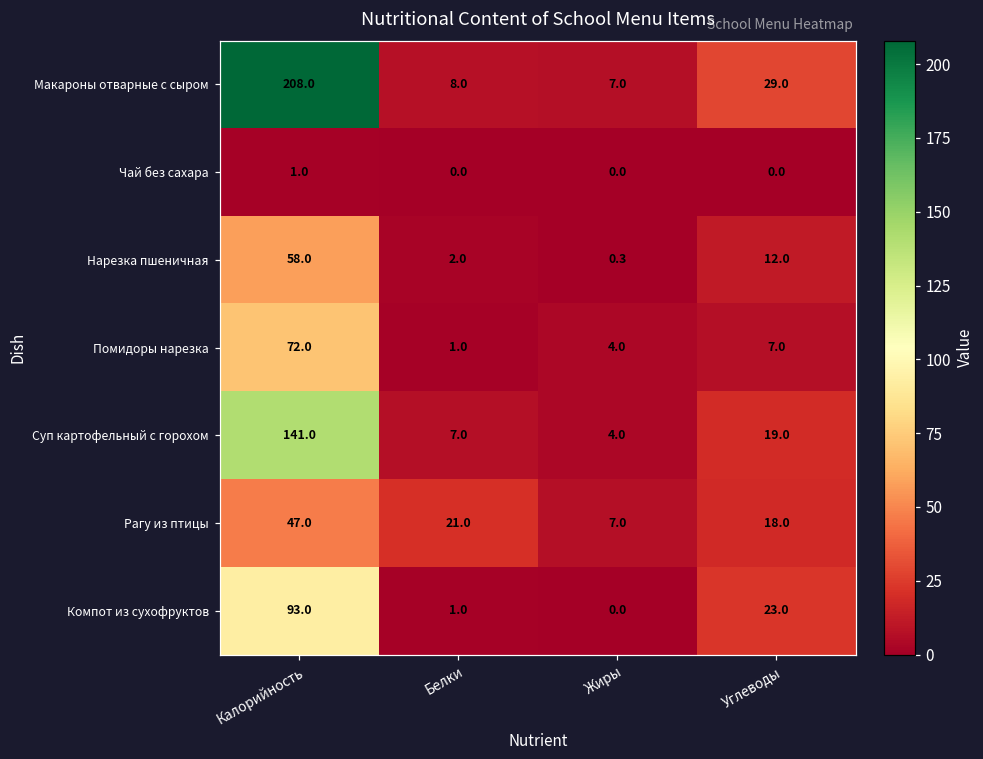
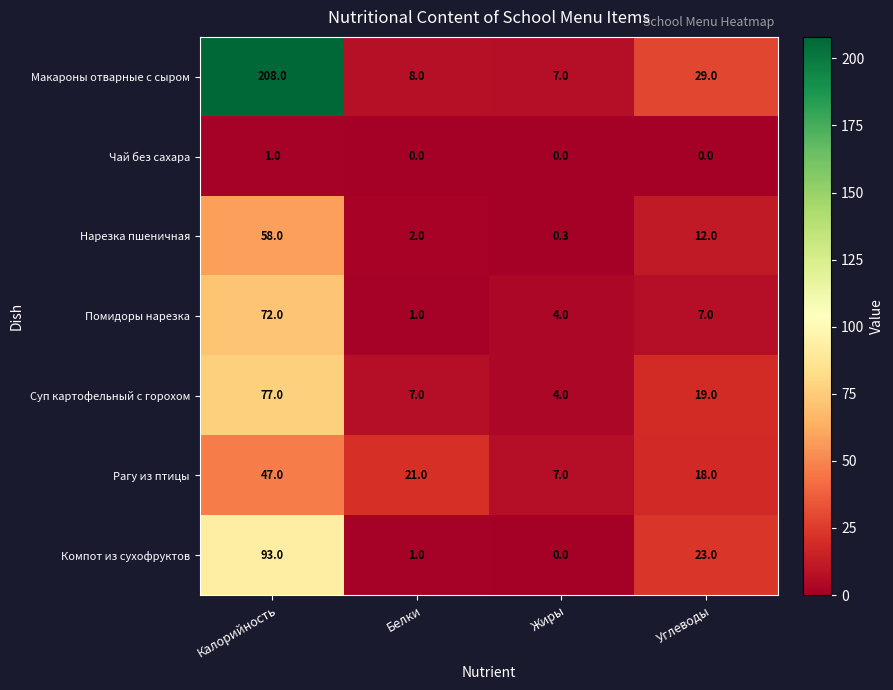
  {
    "Макароны отварные с сыром": {
      "Калорийность": 208.0,
      "Белки": 8.0,
      "Жиры": 7.0,
      "Углеводы": 29.0
    },
    "Чай без сахара": {
      "Калорийность": 1.0,
      "Белки": 0.0,
      "Жиры": 0.0,
      "Углеводы": 0.0
    },
    "Нарезка пшеничная": {
      "Калорийность": 58.0,
      "Белки": 2.0,
      "Жиры": 0.3,
      "Углеводы": 12.0
    },
    "Помидоры нарезка": {
      "Калорийность": 72.0,
      "Белки": 1.0,
      "Жиры": 4.0,
      "Углеводы": 7.0
    },
    "Суп картофельный с горохом": {
-     "Калорийность": 141.0,
+     "Калорийность": 77.0,
      "Белки": 7.0,
      "Жиры": 4.0,
      "Углеводы": 19.0
    },
    "Рагу из птицы": {
      "Калорийность": 47.0,
      "Белки": 21.0,
      "Жиры": 7.0,
      "Углеводы": 18.0
    },
    "Компот из сухофруктов": {
      "Калорийность": 93.0,
      "Белки": 1.0,
      "Жиры": 0.0,
      "Углеводы": 23.0
    }
  }
